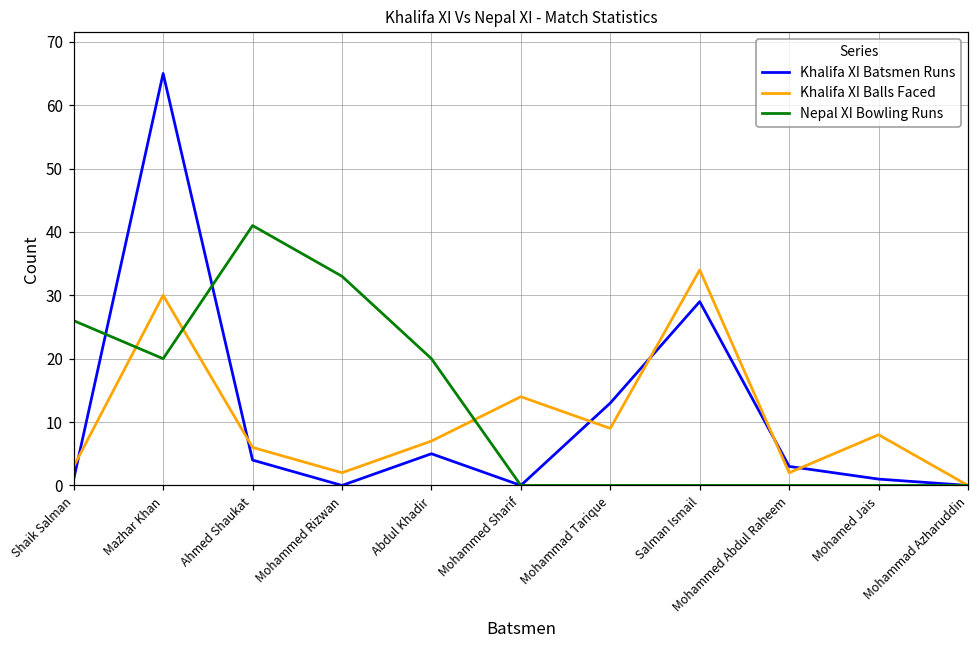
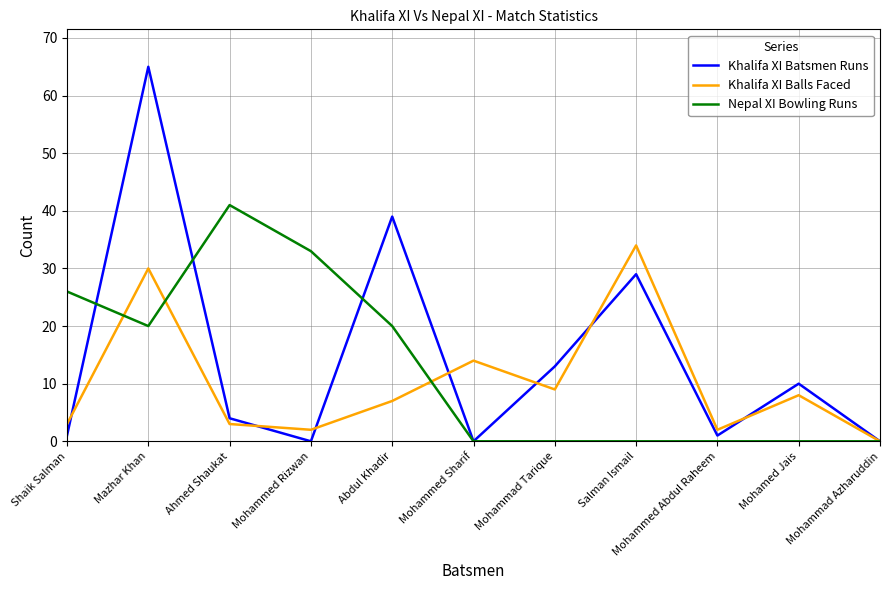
  {
    "Khalifa XI Batsmen Runs": {
      "Shaik Salman": 1,
      "Mazhar Khan": 65,
      "Ahmed Shaukat": 4,
      "Mohammed Rizwan": 0,
-     "Abdul Khadir": 5,
+     "Abdul Khadir": 39,
      "Mohammad Tarique": 13,
      "Salman Ismail": 29,
-     "Mohammed Abdul Raheem": 3,
-     "Mohamed Jais": 1
+     "Mohammed Abdul Raheem": 1,
+     "Mohamed Jais": 10
    },
    "Khalifa XI Balls Faced": {
      "Shaik Salman": 3,
      "Mazhar Khan": 30,
-     "Ahmed Shaukat": 6,
+     "Ahmed Shaukat": 3,
      "Mohammed Rizwan": 2,
      "Abdul Khadir": 7,
      "Mohammed Sharif": 14,
      "Mohammad Tarique": 9,
      "Salman Ismail": 34,
      "Mohammed Abdul Raheem": 2,
      "Mohamed Jais": 8
    },
    "Nepal XI Bowling Runs": {
      "Shaik Salman": 26,
      "Mazhar Khan": 20,
      "Ahmed Shaukat": 41,
      "Mohammed Rizwan": 33,
      "Abdul Khadir": 20,
      "Mohammad Tarique": 0,
      "Salman Ismail": 0,
      "Mohammed Abdul Raheem": 0,
      "Mohamed Jais": 0
    }
  }
